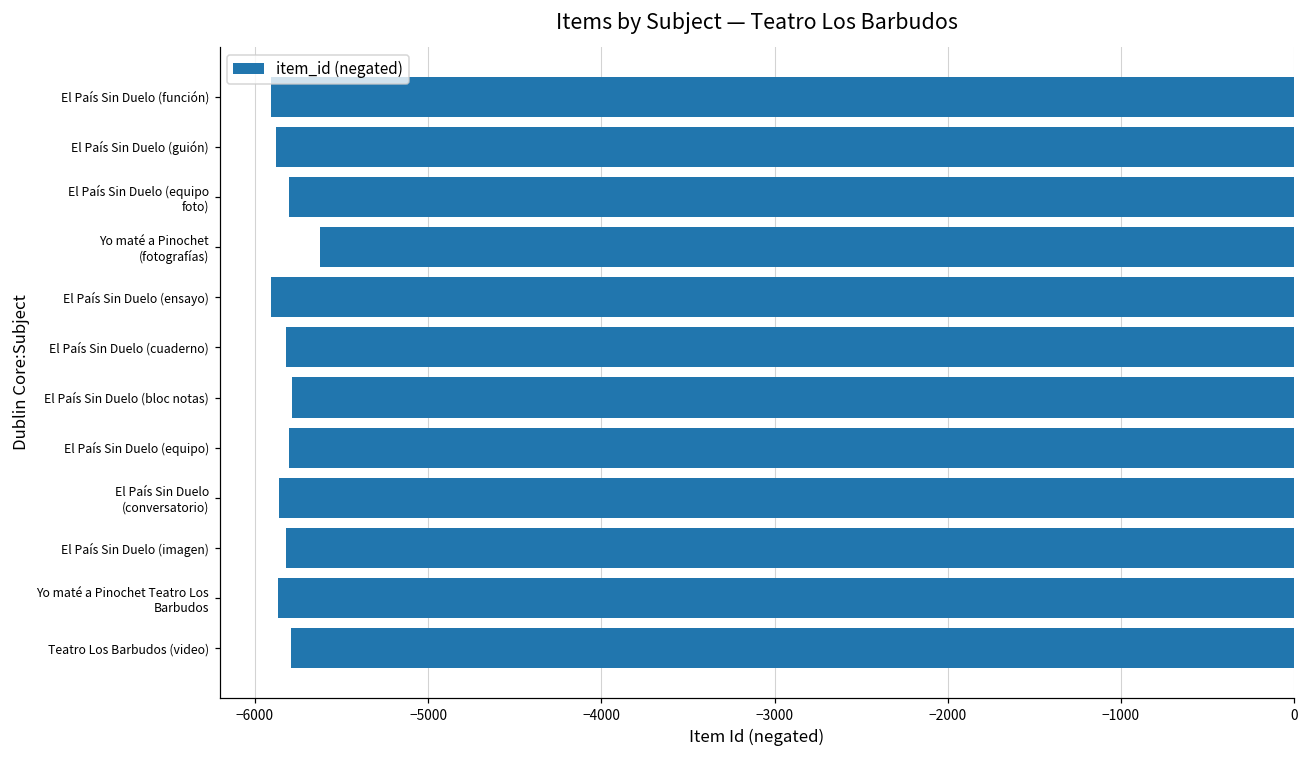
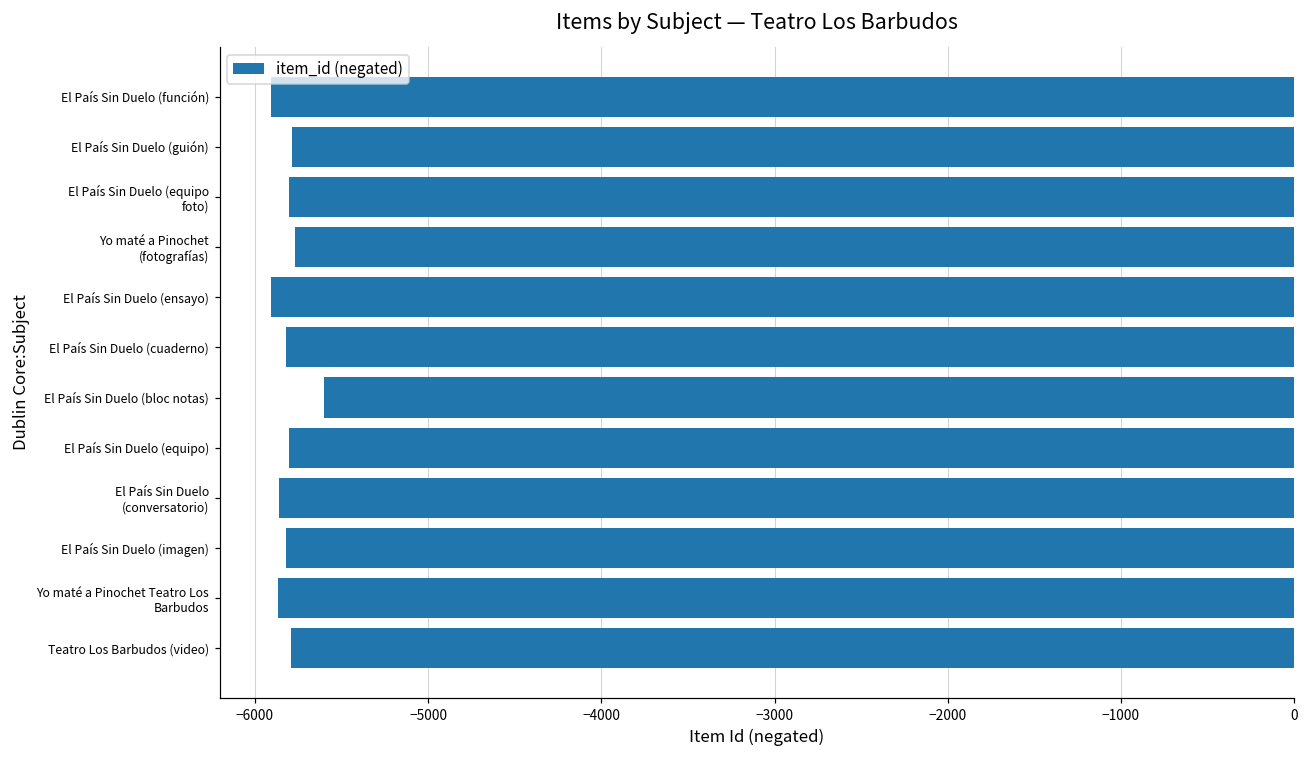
  {
    "El País Sin Duelo (función)": -5910,
-   "El País Sin Duelo (guión)": -5880,
+   "El País Sin Duelo (guión)": -5790,
    "El País Sin Duelo (equipo foto)": -5800,
-   "Yo maté a Pinochet (fotografías)": -5620,
+   "Yo maté a Pinochet (fotografías)": -5770,
    "El País Sin Duelo (ensayo)": -5910,
    "El País Sin Duelo (cuaderno)": -5820,
-   "El País Sin Duelo (bloc notas)": -5790,
+   "El País Sin Duelo (bloc notas)": -5600,
    "El País Sin Duelo (equipo)": -5800,
    "El País Sin Duelo (conversatorio)": -5860,
    "El País Sin Duelo (imagen)": -5820,
    "Yo maté a Pinochet Teatro Los Barbudos": -5870,
    "Teatro Los Barbudos (video)": -5790
  }
